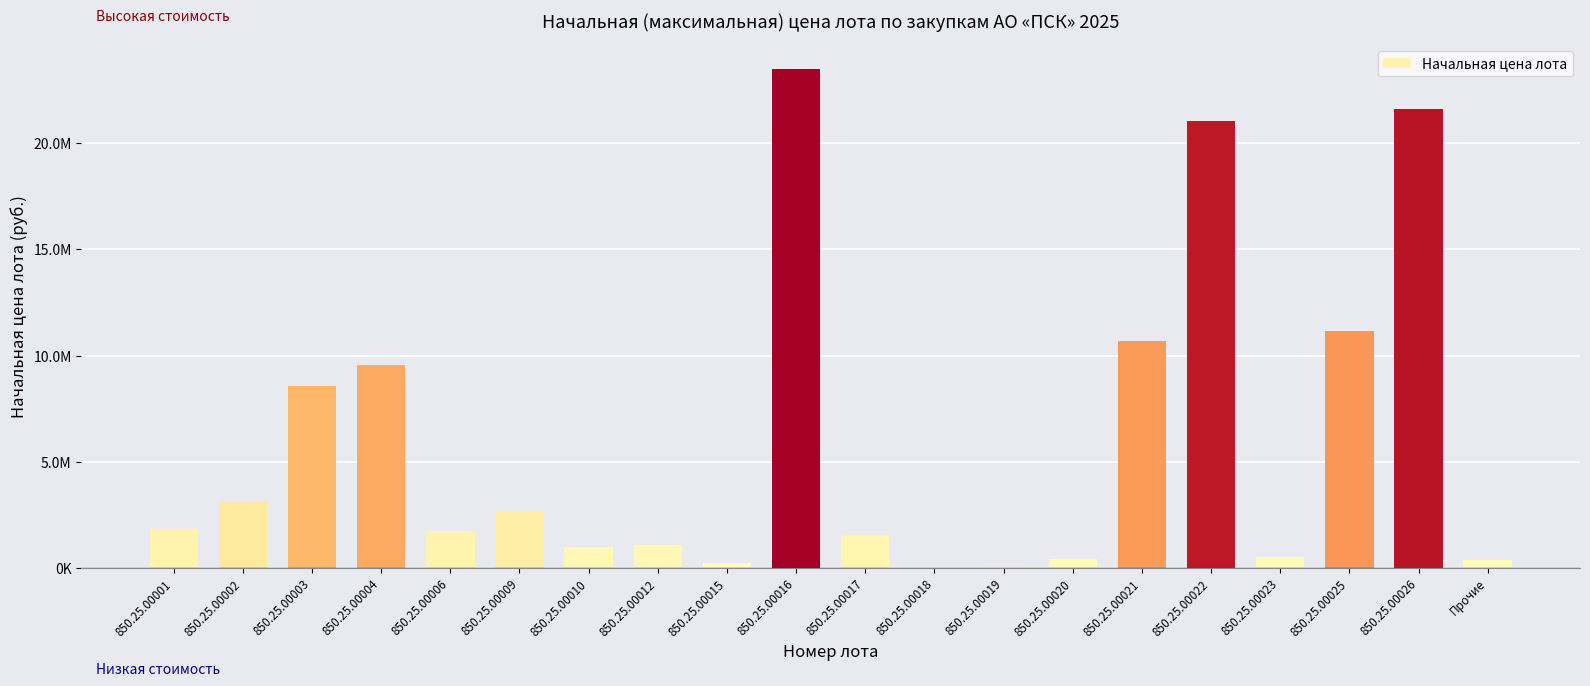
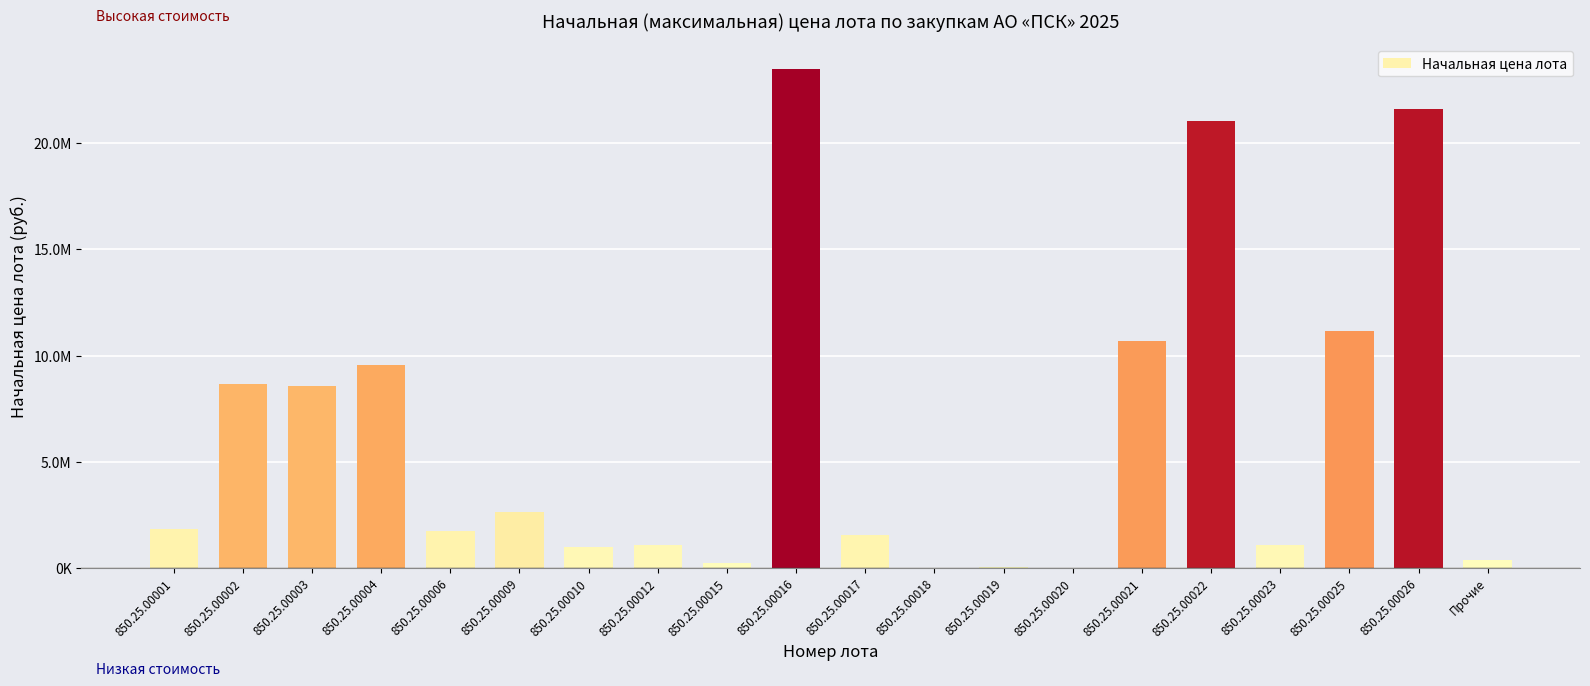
  {
    "850.25.00001": 1800000,
-   "850.25.00002": 3200000,
+   "850.25.00002": 8700000,
    "850.25.00003": 8600000,
    "850.25.00004": 9600000,
    "850.25.00006": 1700000,
    "850.25.00009": 2600000,
    "850.25.00010": 1000000,
    "850.25.00012": 1100000,
    "850.25.00015": 200000,
    "850.25.00016": 23500000,
    "850.25.00017": 1500000,
-   "850.25.00020": 400000,
+   "850.25.00020": 0,
    "850.25.00021": 10700000,
    "850.25.00022": 21100000,
-   "850.25.00023": 500000,
+   "850.25.00023": 1100000,
    "850.25.00025": 11200000,
    "850.25.00026": 21600000,
    "Прочие": 400000
  }
